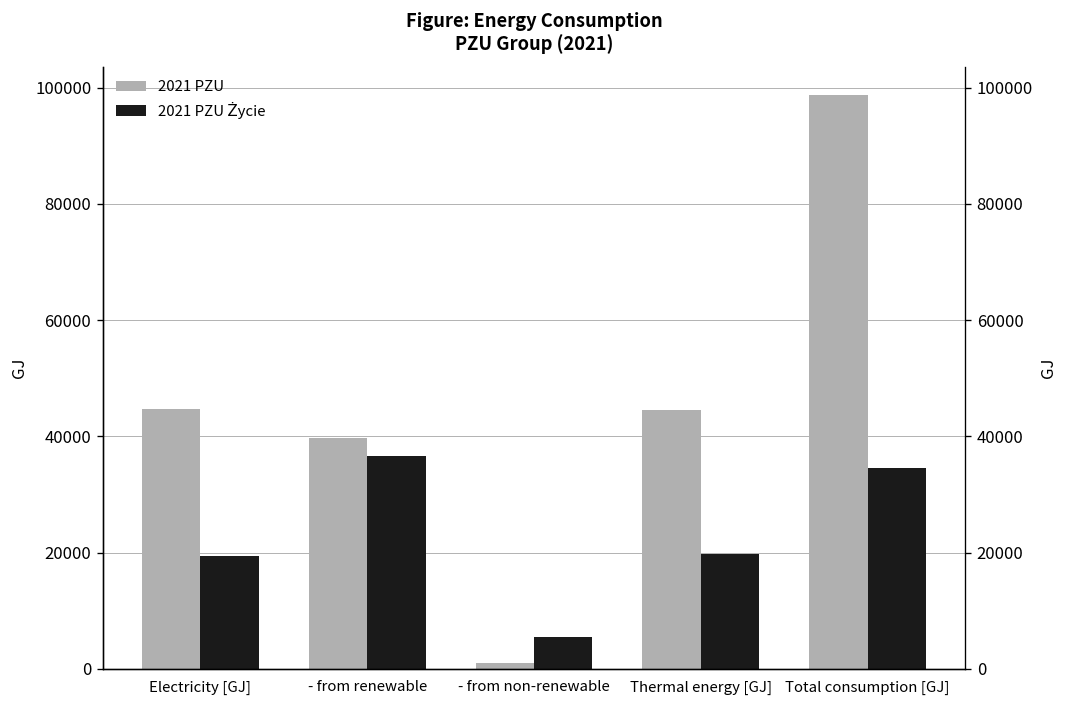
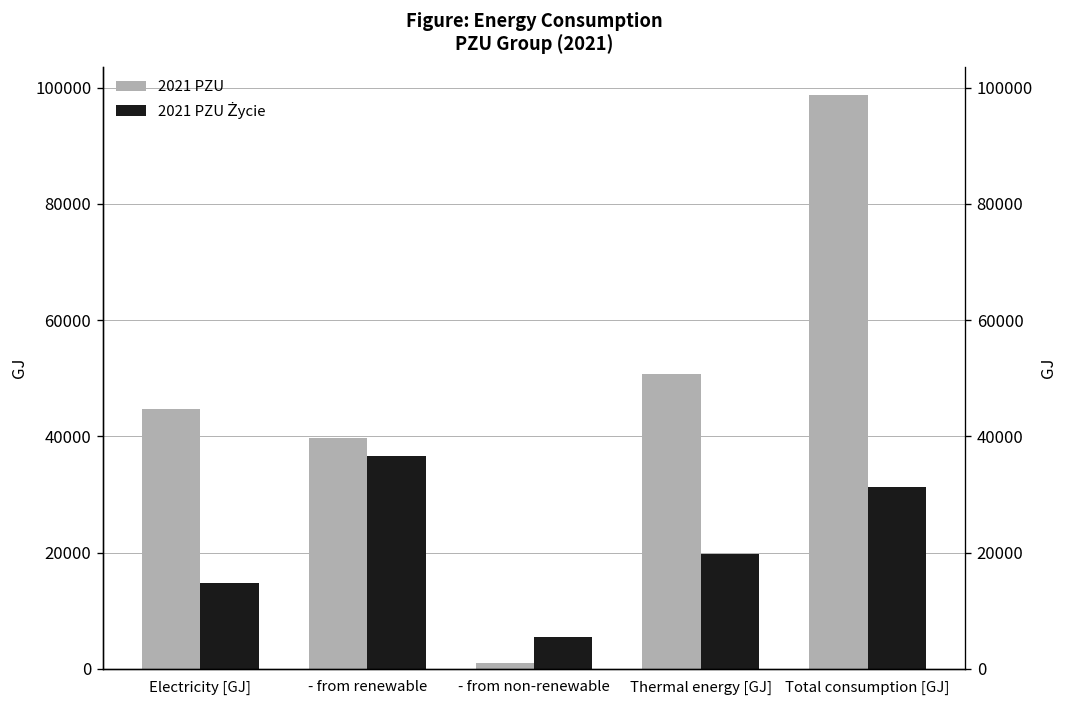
  {
    "2021 PZU": {
      "Electricity [GJ]": 45000,
      "- from renewable": 40000,
      "- from non-renewable": 1000,
-     "Thermal energy [GJ]": 44000,
+     "Thermal energy [GJ]": 51000,
      "Total consumption [GJ]": 99000
    },
    "2021 PZU Życie": {
-     "Electricity [GJ]": 19000,
+     "Electricity [GJ]": 15000,
      "- from renewable": 37000,
      "- from non-renewable": 5000,
      "Thermal energy [GJ]": 20000,
-     "Total consumption [GJ]": 34000
+     "Total consumption [GJ]": 31000
    }
  }
